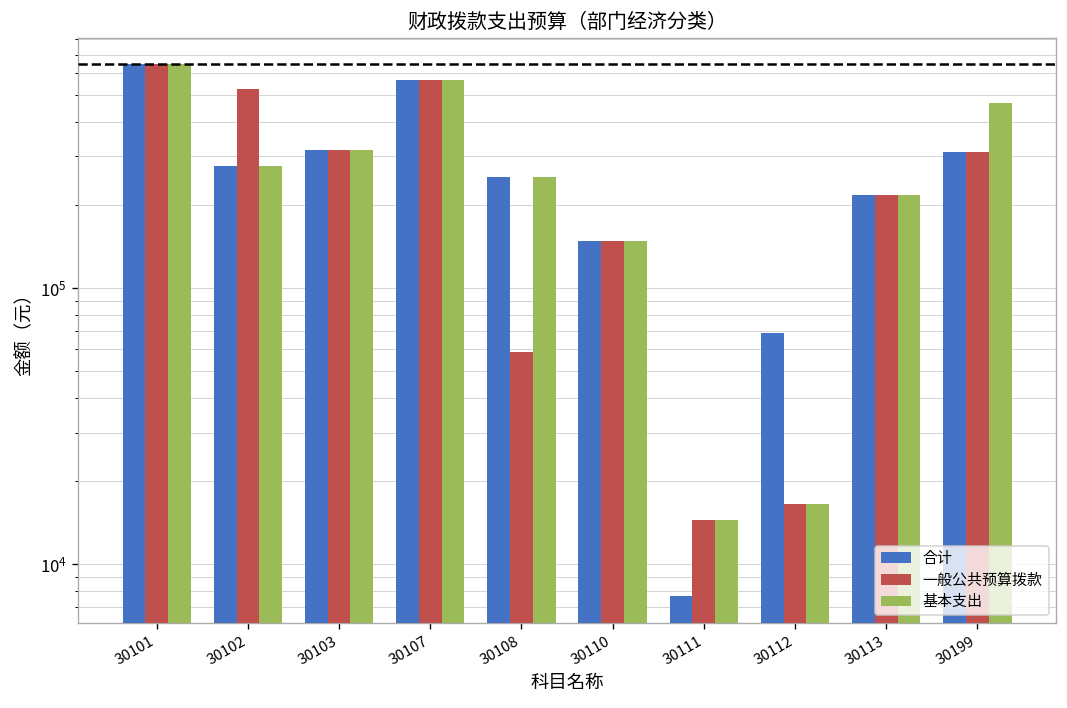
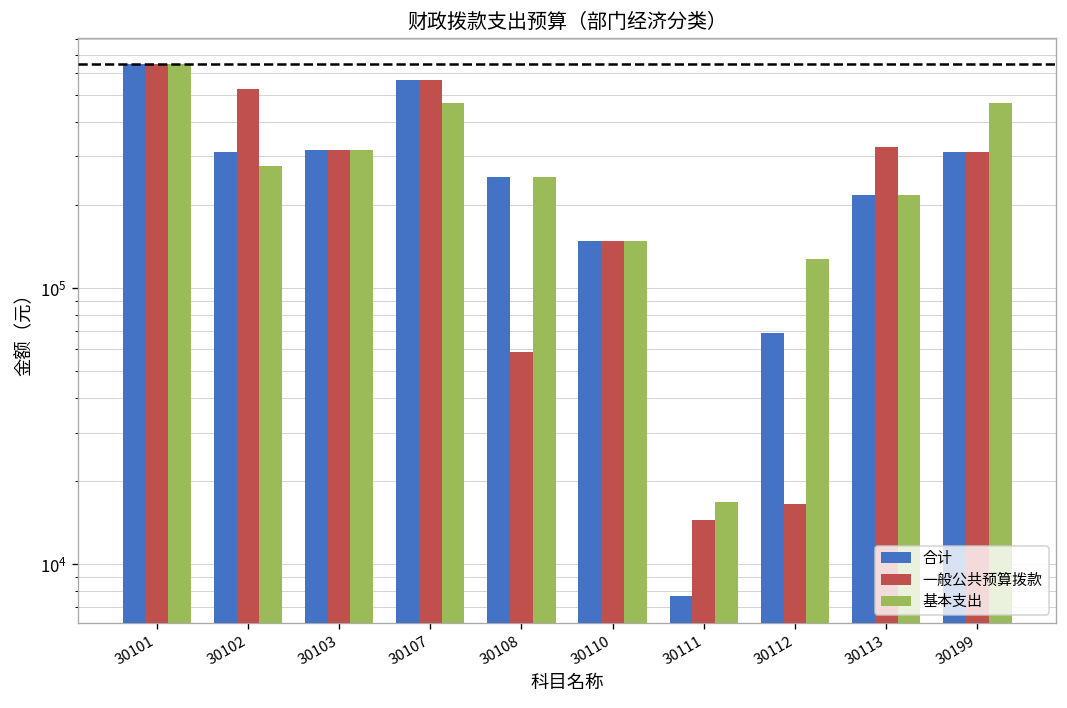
  {
    "合计": {
      "30101": 650000,
-     "30102": 280000,
+     "30102": 310000,
      "30103": 320000,
      "30107": 570000,
      "30108": 250000,
      "30110": 150000,
      "30111": 7700,
      "30112": 69000,
      "30113": 220000,
      "30199": 310000
    },
    "一般公共预算拨款": {
      "30101": 650000,
      "30102": 530000,
      "30103": 320000,
      "30107": 570000,
      "30108": 59000,
      "30110": 150000,
      "30111": 14000,
      "30112": 16000,
-     "30113": 220000,
+     "30113": 320000,
      "30199": 310000
    },
    "基本支出": {
      "30101": 650000,
      "30102": 280000,
      "30103": 320000,
-     "30107": 570000,
+     "30107": 470000,
      "30108": 250000,
      "30110": 150000,
-     "30111": 14000,
-     "30112": 16000,
+     "30111": 17000,
+     "30112": 130000,
      "30113": 220000,
      "30199": 470000
    }
  }
